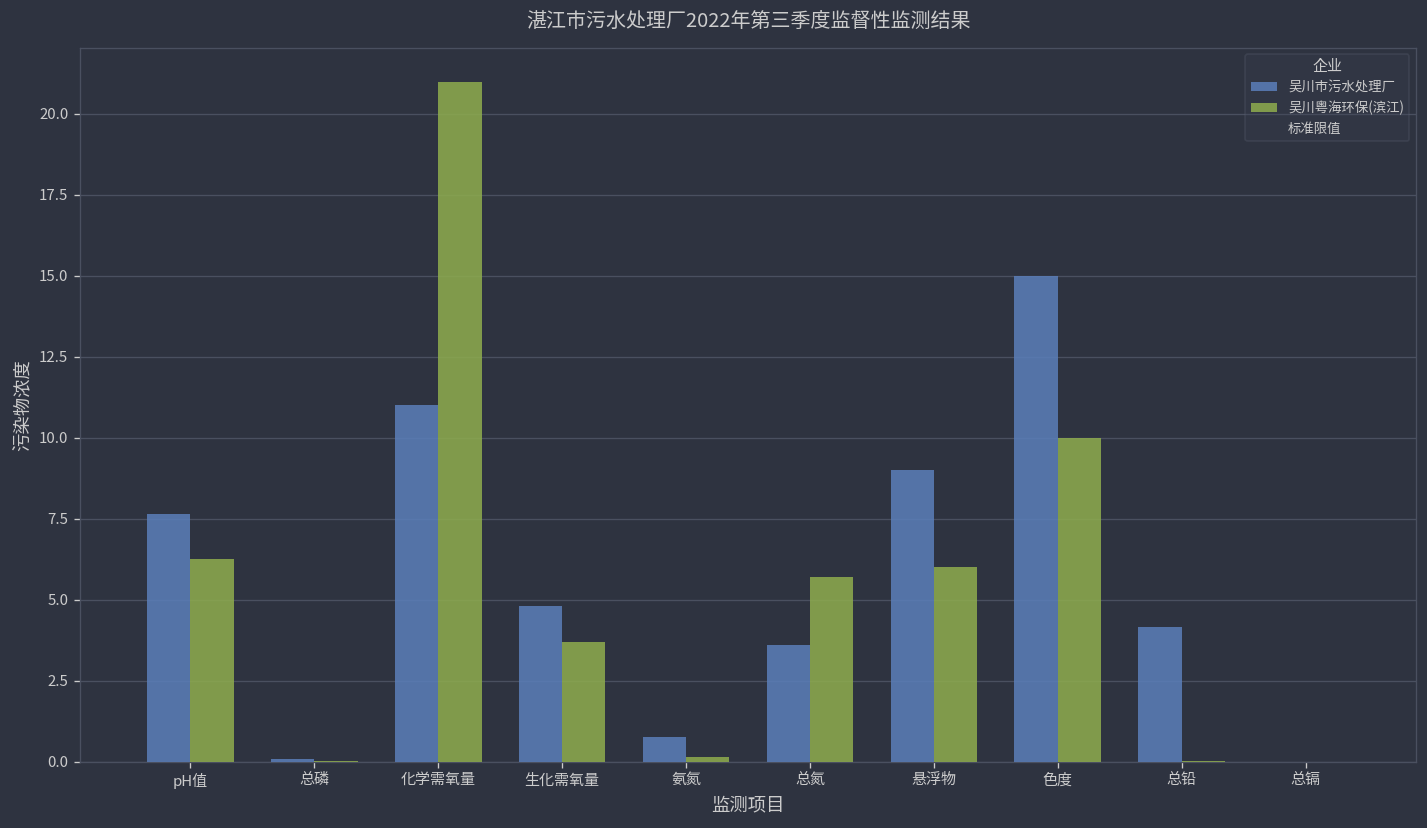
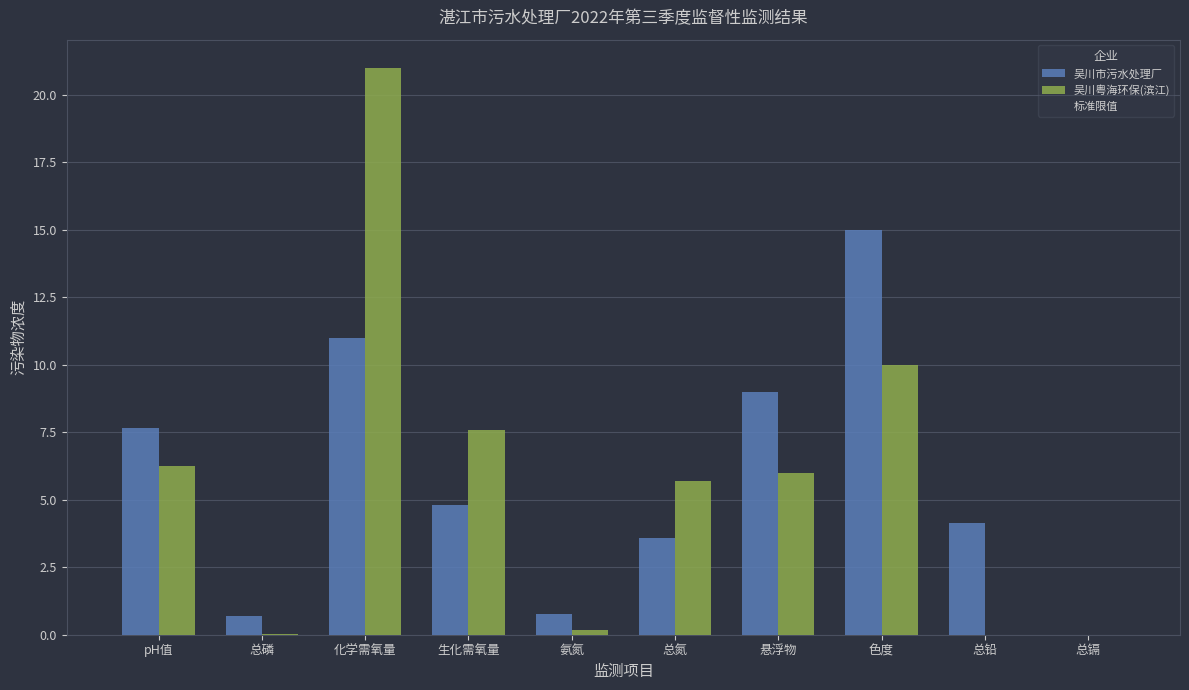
  {
    "吴川市污水处理厂": {
      "pH值": 7.7,
-     "总磷": 0.1,
+     "总磷": 0.7,
      "化学需氧量": 11.0,
      "生化需氧量": 4.8,
      "氨氮": 0.8,
      "总氮": 3.6,
      "悬浮物": 9.0,
      "色度": 15.0,
      "总铅": 4.1
    },
    "吴川粤海环保(滨江)": {
      "pH值": 6.3,
      "化学需氧量": 21.0,
-     "生化需氧量": 3.7,
+     "生化需氧量": 7.6,
      "氨氮": 0.2,
      "总氮": 5.7,
      "悬浮物": 6.0,
      "色度": 10.0
    },
    "标准限值": {
      "pH值": 0.0,
      "总磷": 0.0,
      "化学需氧量": 0.0,
      "生化需氧量": 0.0,
      "氨氮": 0.0,
      "总氮": 0.0,
      "悬浮物": 0.0,
      "色度": 0.0,
      "总铅": 0.0,
      "总镉": 0.0
    }
  }
